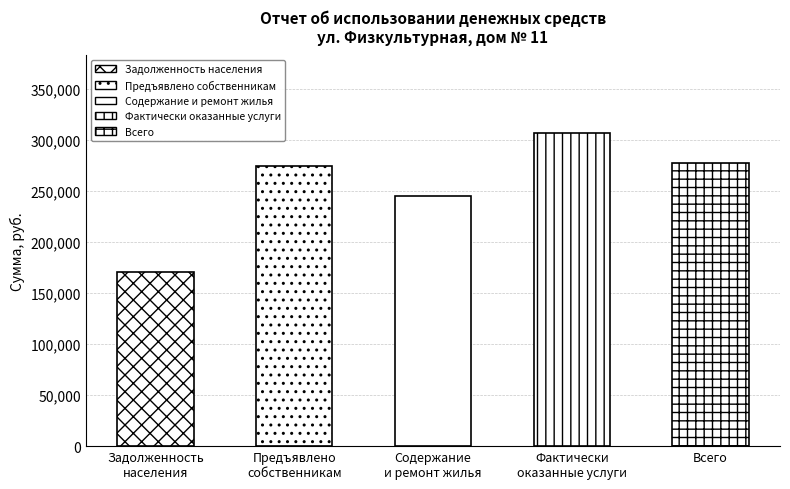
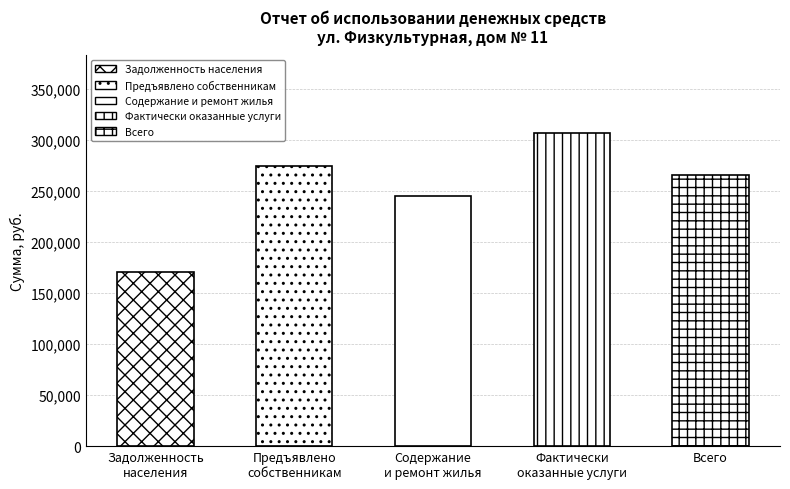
  {
    "Задолженность населения": "171,000",
    "Предъявлено собственникам": "275,000",
    "Содержание и ремонт жилья": "245,000",
    "Фактически оказанные услуги": "307,000",
-   "Всего": "277,000"
+   "Всего": "266,000"
  }
